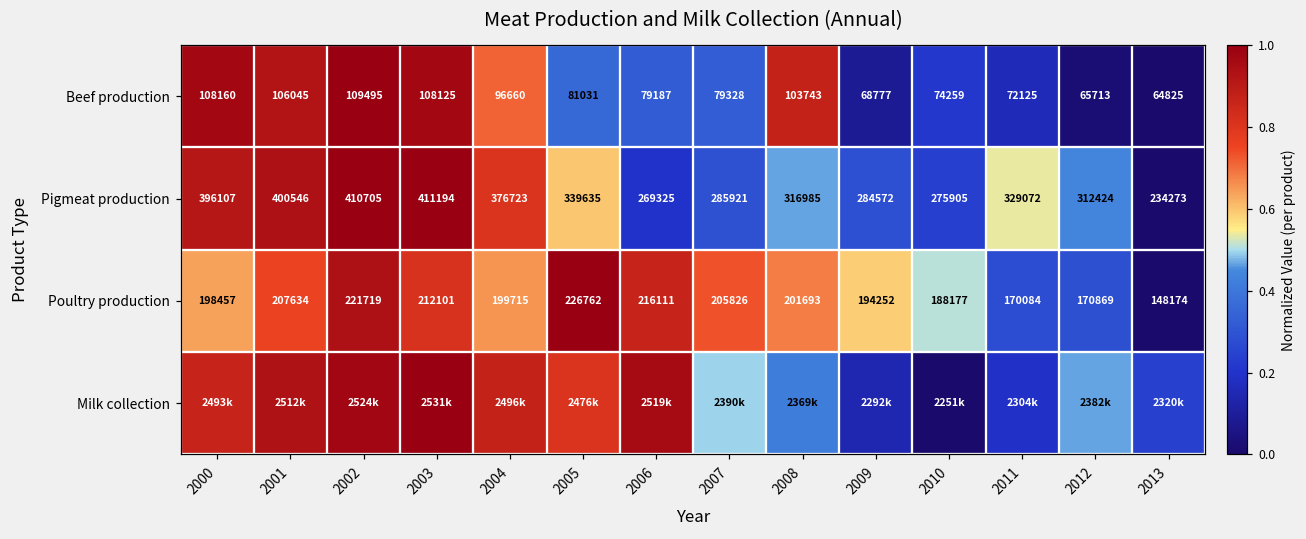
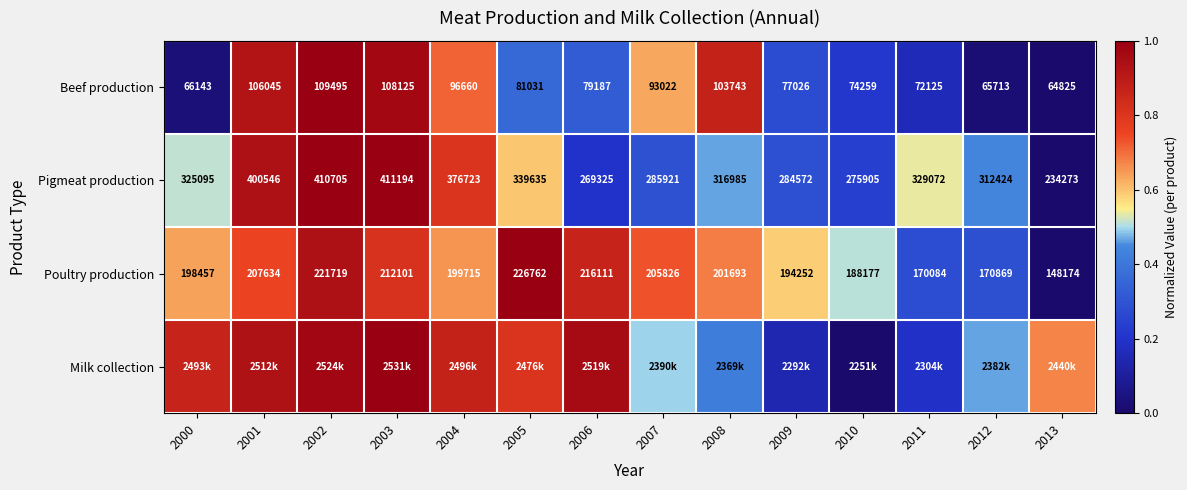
  {
    "Beef production": {
-     "2000": "108160",
+     "2000": "66143",
      "2001": "106045",
      "2002": "109495",
      "2003": "108125",
      "2004": "96660",
      "2005": "81031",
      "2006": "79187",
-     "2007": "79328",
+     "2007": "93022",
      "2008": "103743",
-     "2009": "68777",
+     "2009": "77026",
      "2010": "74259",
      "2011": "72125",
      "2012": "65713",
      "2013": "64825"
    },
    "Pigmeat production": {
-     "2000": "396107",
+     "2000": "325095",
      "2001": "400546",
      "2002": "410705",
      "2003": "411194",
      "2004": "376723",
      "2005": "339635",
      "2006": "269325",
      "2007": "285921",
      "2008": "316985",
      "2009": "284572",
      "2010": "275905",
      "2011": "329072",
      "2012": "312424",
      "2013": "234273"
    },
    "Poultry production": {
      "2000": "198457",
      "2001": "207634",
      "2002": "221719",
      "2003": "212101",
      "2004": "199715",
      "2005": "226762",
      "2006": "216111",
      "2007": "205826",
      "2008": "201693",
      "2009": "194252",
      "2010": "188177",
      "2011": "170084",
      "2012": "170869",
      "2013": "148174"
    },
    "Milk collection": {
      "2000": "2493k",
      "2001": "2512k",
      "2002": "2524k",
      "2003": "2531k",
      "2004": "2496k",
      "2005": "2476k",
      "2006": "2519k",
      "2007": "2390k",
      "2008": "2369k",
      "2009": "2292k",
      "2010": "2251k",
      "2011": "2304k",
      "2012": "2382k",
-     "2013": "2320k"
+     "2013": "2440k"
    }
  }
